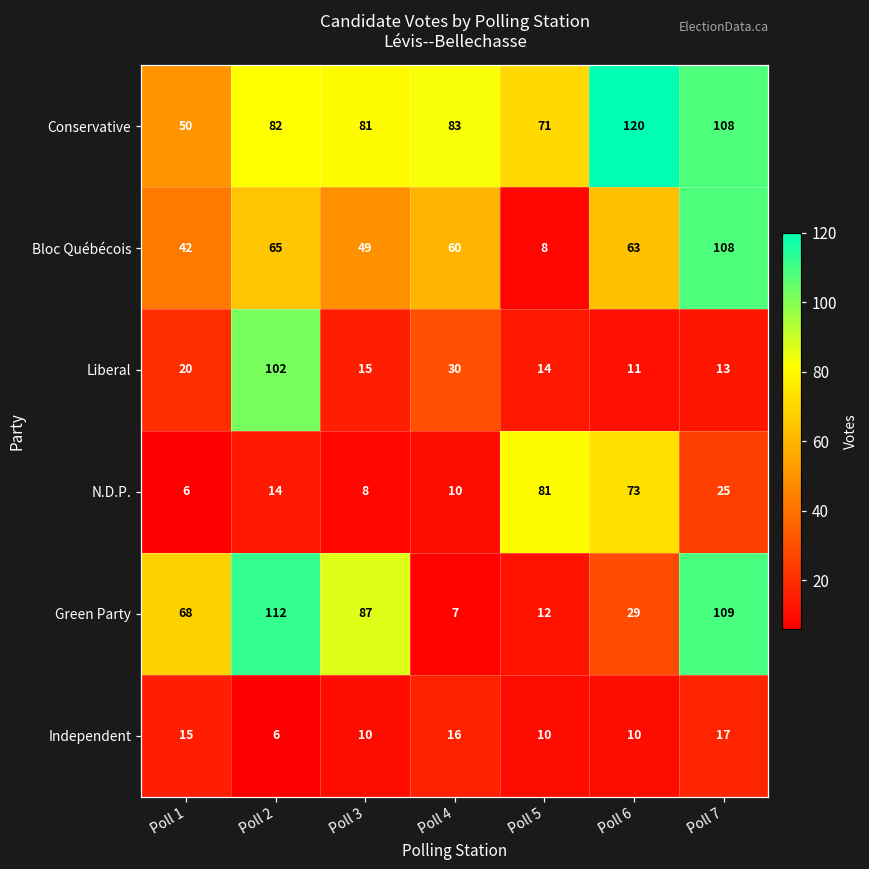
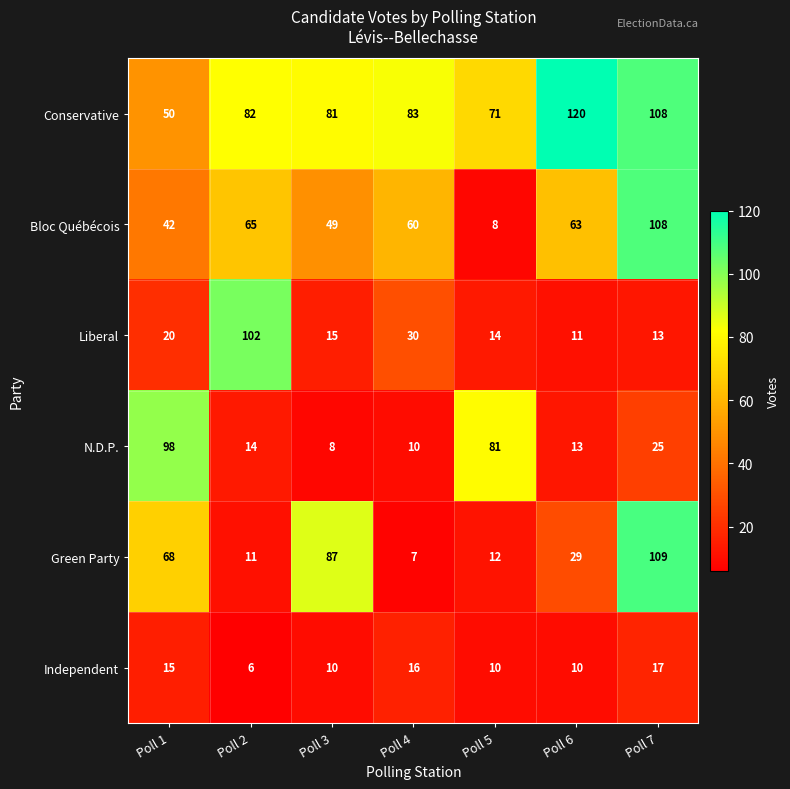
  {
    "Conservative": {
      "Poll 1": 50,
      "Poll 2": 82,
      "Poll 3": 81,
      "Poll 4": 83,
      "Poll 5": 71,
      "Poll 6": 120,
      "Poll 7": 108
    },
    "Bloc Québécois": {
      "Poll 1": 42,
      "Poll 2": 65,
      "Poll 3": 49,
      "Poll 4": 60,
      "Poll 5": 8,
      "Poll 6": 63,
      "Poll 7": 108
    },
    "Liberal": {
      "Poll 1": 20,
      "Poll 2": 102,
      "Poll 3": 15,
      "Poll 4": 30,
      "Poll 5": 14,
      "Poll 6": 11,
      "Poll 7": 13
    },
    "N.D.P.": {
-     "Poll 1": 6,
+     "Poll 1": 98,
      "Poll 2": 14,
      "Poll 3": 8,
      "Poll 4": 10,
      "Poll 5": 81,
-     "Poll 6": 73,
+     "Poll 6": 13,
      "Poll 7": 25
    },
    "Green Party": {
      "Poll 1": 68,
-     "Poll 2": 112,
+     "Poll 2": 11,
      "Poll 3": 87,
      "Poll 4": 7,
      "Poll 5": 12,
      "Poll 6": 29,
      "Poll 7": 109
    },
    "Independent": {
      "Poll 1": 15,
      "Poll 2": 6,
      "Poll 3": 10,
      "Poll 4": 16,
      "Poll 5": 10,
      "Poll 6": 10,
      "Poll 7": 17
    }
  }
